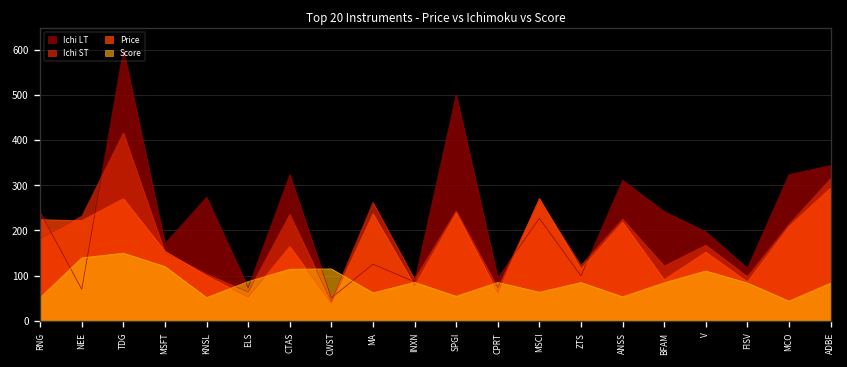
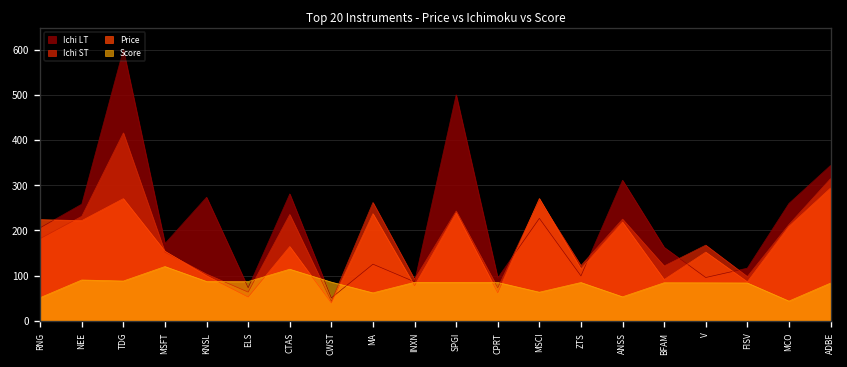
  {
    "Ichi LT": {
-     "RNG": 240,
-     "NEE": 70,
+     "RNG": 210,
+     "NEE": 260,
      "MSFT": 170,
      "KNSL": 270,
      "ELS": 70,
-     "CTAS": 320,
+     "CTAS": 280,
      "CWST": 50,
      "MA": 130,
      "SPGI": 500,
      "CPRT": 90,
      "MSCI": 230,
      "ZTS": 100,
      "ANSS": 310,
-     "BFAM": 240,
-     "V": 200,
+     "BFAM": 160,
+     "V": 100,
      "FISV": 120,
-     "MCO": 320,
+     "MCO": 260,
      "ADBE": 340
    },
    "Score": {
      "RNG": 50,
-     "NEE": 140,
-     "TDG": 150,
+     "NEE": 90,
+     "TDG": 90,
      "MSFT": 120,
-     "KNSL": 50,
+     "KNSL": 90,
      "ELS": 90,
      "CTAS": 110,
-     "CWST": 110,
+     "CWST": 90,
      "MA": 60,
-     "SPGI": 50,
+     "SPGI": 80,
      "CPRT": 80,
      "MSCI": 60,
      "ZTS": 80,
      "ANSS": 50,
      "BFAM": 80,
-     "V": 110,
+     "V": 80,
      "MCO": 40,
      "ADBE": 80
    }
  }
